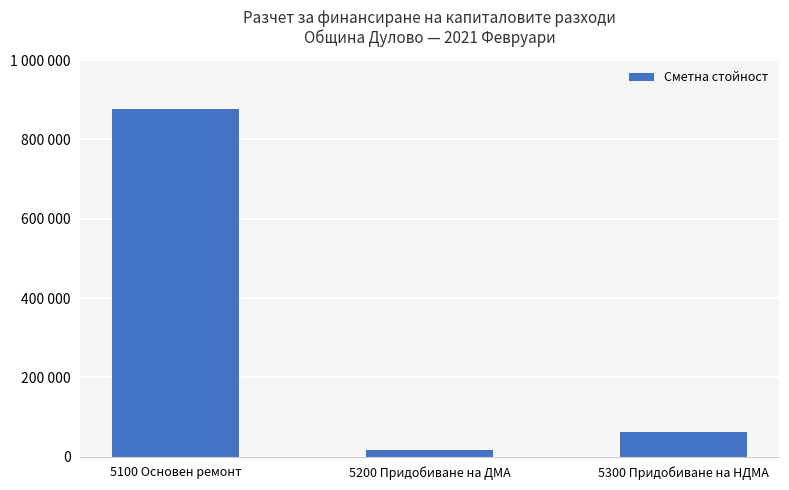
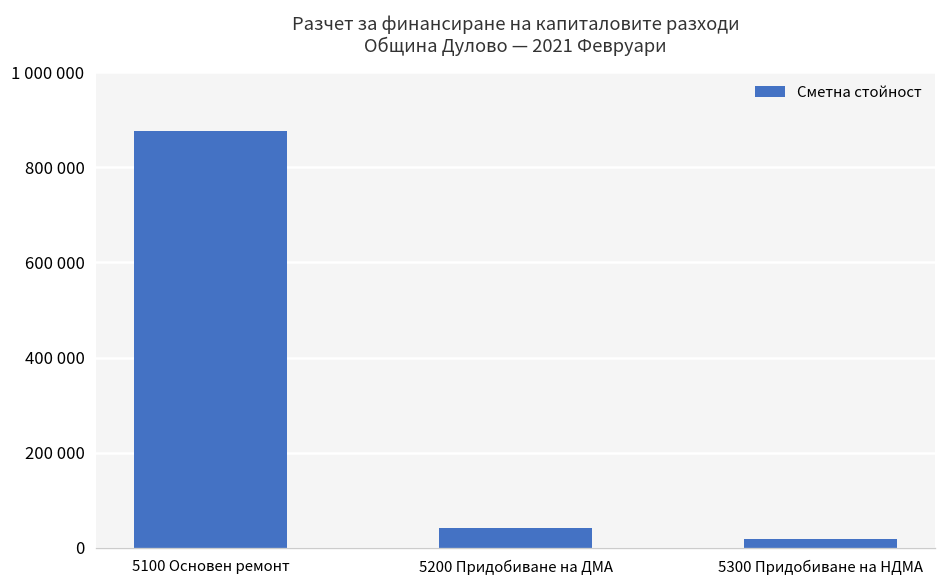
  {
    "5100 Основен ремонт": 880000,
-   "5200 Придобиване на ДМА": 20000,
-   "5300 Придобиване на НДМА": 60000
+   "5200 Придобиване на ДМА": 40000,
+   "5300 Придобиване на НДМА": 20000
  }
